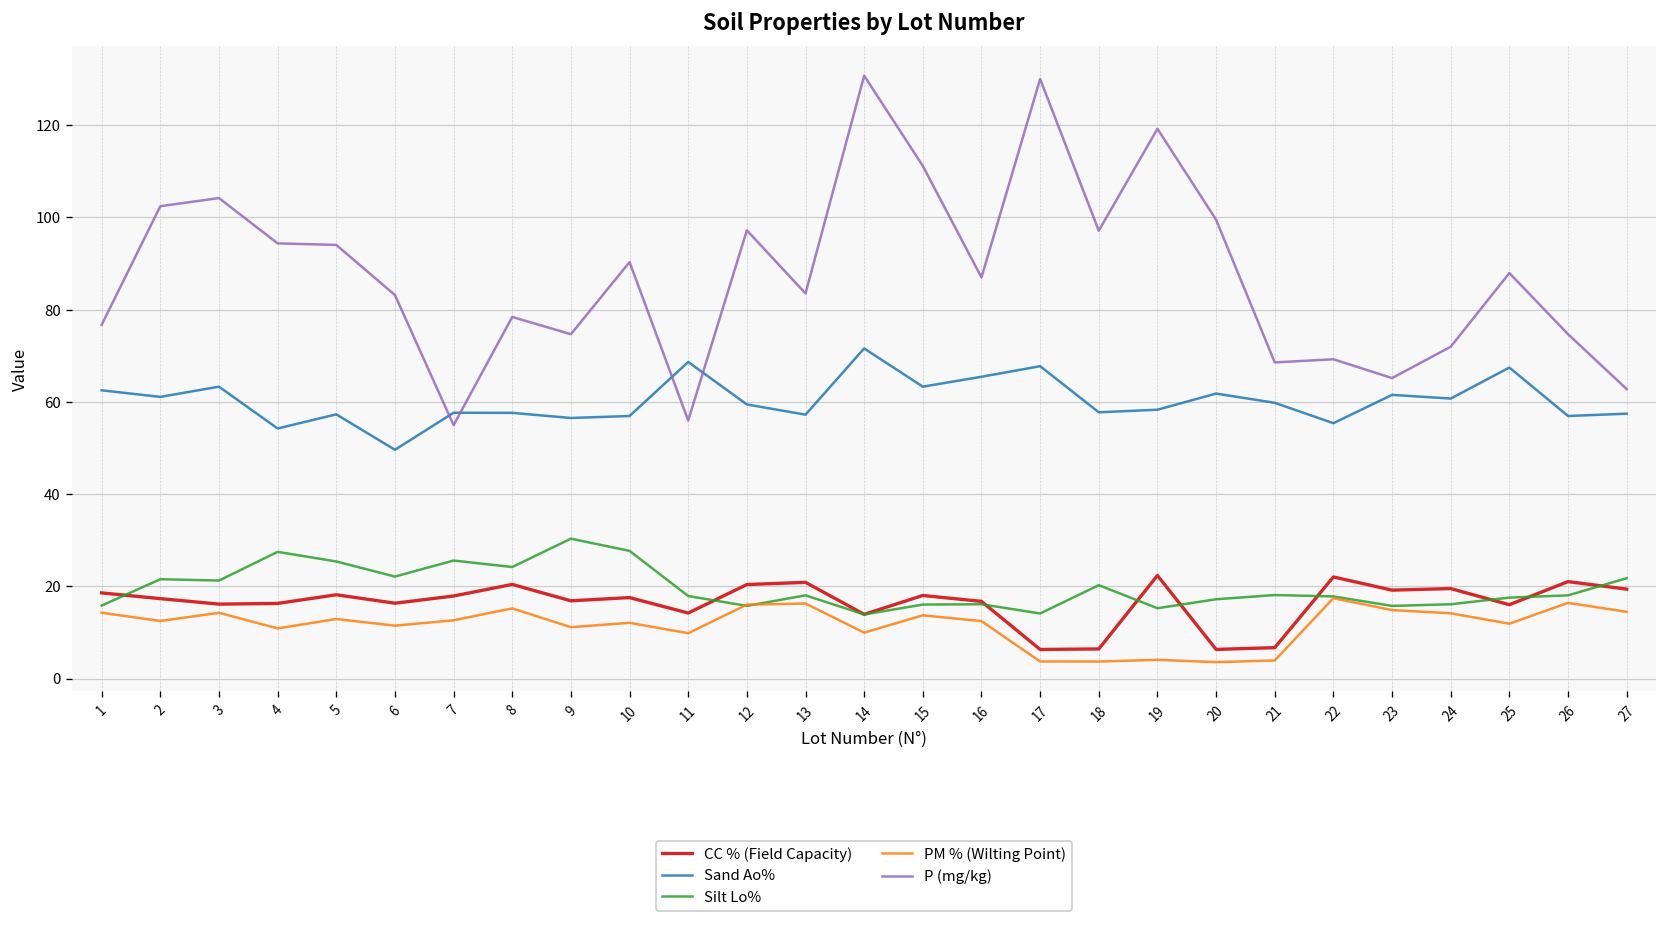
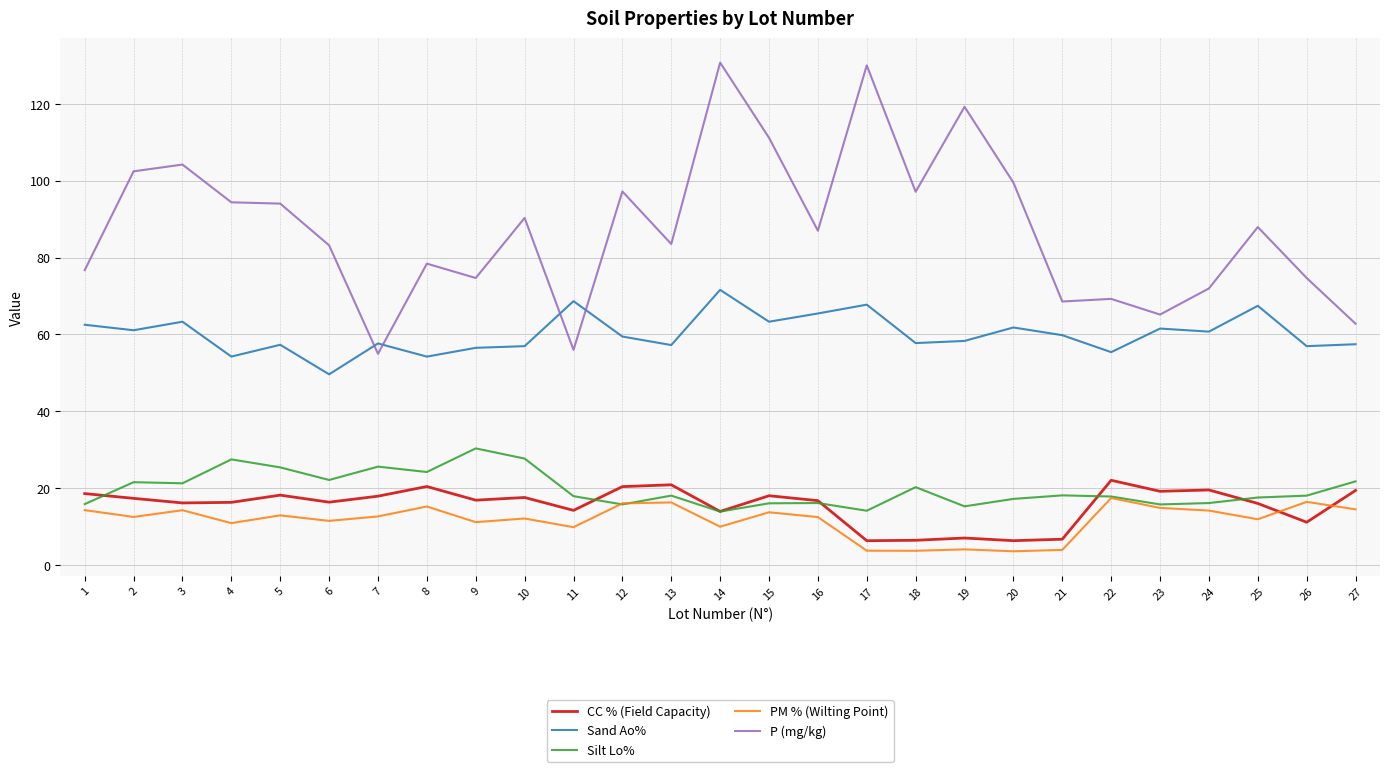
  {
    "CC % (Field Capacity)": {
      "1": 19,
      "2": 17,
      "3": 16,
      "4": 16,
      "5": 18,
      "6": 16,
      "7": 18,
      "8": 20,
      "9": 17,
      "10": 18,
      "11": 14,
      "12": 20,
      "13": 21,
      "15": 18,
      "17": 6,
      "18": 6,
-     "19": 22,
+     "19": 7,
      "20": 6,
      "21": 7,
      "22": 22,
      "23": 19,
      "24": 20,
      "25": 16,
-     "26": 21,
+     "26": 11,
      "27": 19
    },
    "Sand Ao%": {
      "1": 63,
      "2": 61,
      "3": 63,
      "4": 54,
      "5": 57,
      "6": 50,
      "7": 58,
-     "8": 58,
+     "8": 54,
      "9": 57,
      "10": 57,
      "11": 69,
      "12": 59,
      "13": 57,
      "14": 72,
      "15": 63,
      "16": 65,
      "17": 68,
      "18": 58,
      "19": 58,
      "20": 62,
      "21": 60,
      "22": 55,
      "23": 62,
      "24": 61,
      "25": 67,
      "26": 57,
      "27": 57
    },
    "Silt Lo%": {
      "1": 16,
      "2": 22,
      "3": 21,
      "4": 28,
      "5": 25,
      "6": 22,
      "7": 26,
      "8": 24,
      "9": 30,
      "10": 28,
      "11": 18,
      "13": 18,
      "15": 16,
      "17": 14,
      "18": 20,
      "19": 15,
      "20": 17,
      "21": 18,
      "23": 16,
      "24": 16,
      "25": 18,
      "26": 18,
      "27": 22
    },
    "PM % (Wilting Point)": {
      "1": 14,
      "2": 13,
      "3": 14,
      "4": 11,
      "5": 13,
      "6": 11,
      "7": 13,
      "8": 15,
      "9": 11,
      "10": 12,
      "11": 10,
      "13": 16,
      "14": 10,
      "15": 14,
      "16": 12,
      "17": 4,
      "18": 4,
      "19": 4,
      "20": 4,
      "21": 4,
      "23": 15,
      "24": 14,
      "25": 12,
      "26": 16,
      "27": 15
    },
    "P (mg/kg)": {
      "1": 77,
      "2": 102,
      "3": 104,
      "4": 94,
      "5": 94,
      "6": 83,
      "7": 55,
      "8": 78,
      "9": 75,
      "10": 90,
      "11": 56,
      "12": 97,
      "13": 84,
      "14": 131,
      "15": 111,
      "16": 87,
      "17": 130,
      "18": 97,
      "19": 119,
      "20": 100,
      "21": 69,
      "22": 69,
      "23": 65,
      "24": 72,
      "25": 88,
      "26": 75,
      "27": 63
    }
  }
